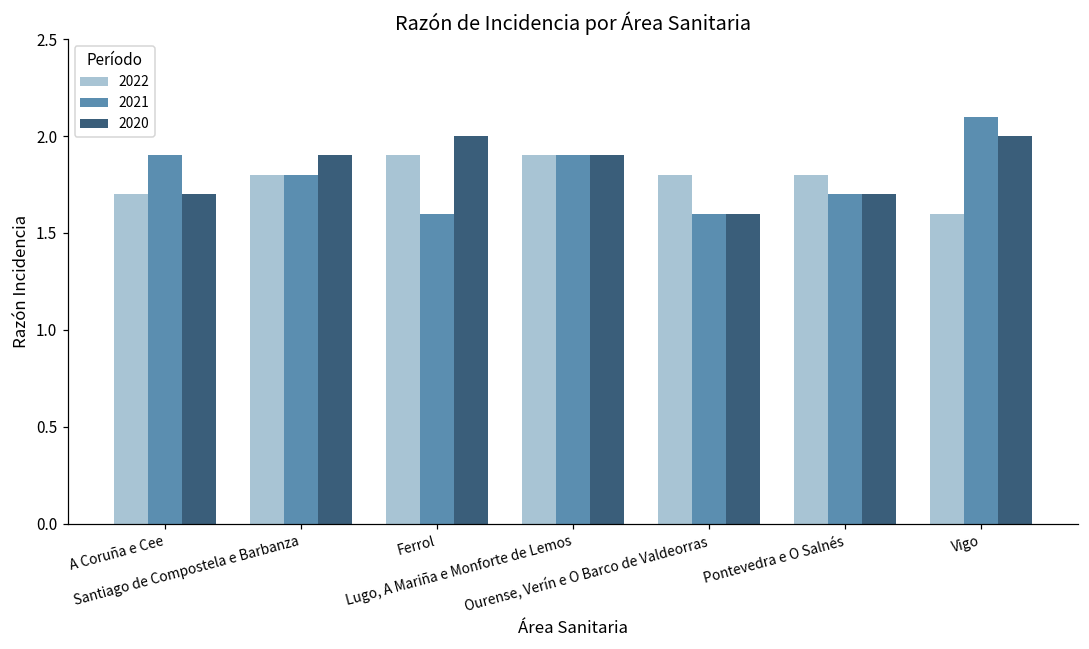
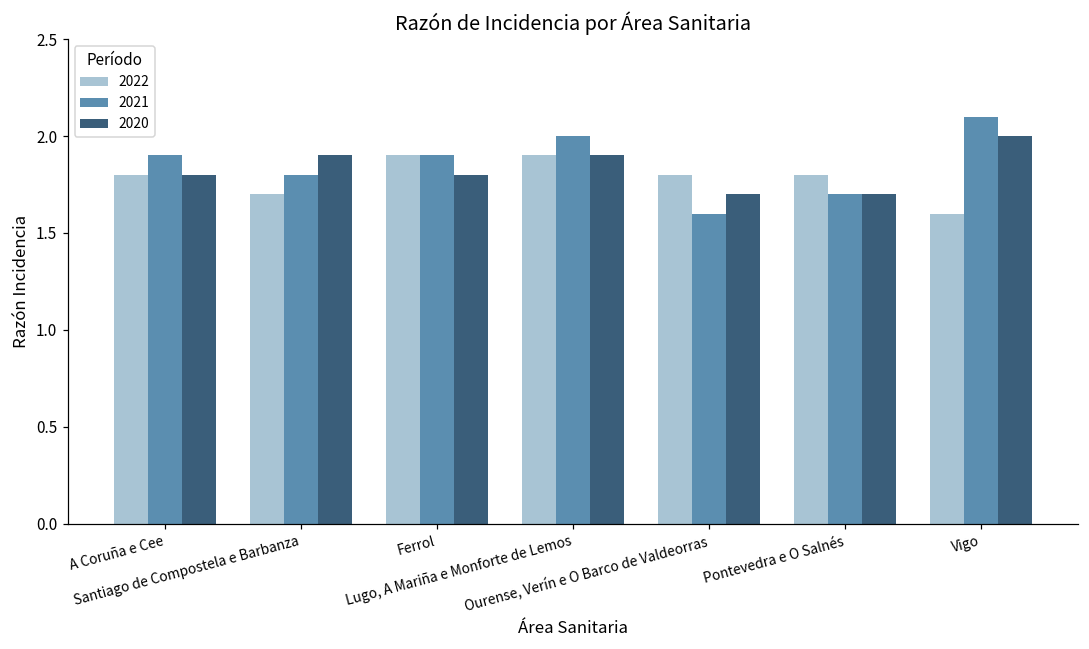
  {
    "2022": {
-     "A Coruña e Cee": 1.7,
-     "Santiago de Compostela e Barbanza": 1.8,
+     "A Coruña e Cee": 1.8,
+     "Santiago de Compostela e Barbanza": 1.7,
      "Ferrol": 1.9,
      "Lugo, A Mariña e Monforte de Lemos": 1.9,
      "Ourense, Verín e O Barco de Valdeorras": 1.8,
      "Pontevedra e O Salnés": 1.8,
      "Vigo": 1.6
    },
    "2021": {
      "A Coruña e Cee": 1.9,
      "Santiago de Compostela e Barbanza": 1.8,
-     "Ferrol": 1.6,
-     "Lugo, A Mariña e Monforte de Lemos": 1.9,
+     "Ferrol": 1.9,
+     "Lugo, A Mariña e Monforte de Lemos": 2.0,
      "Ourense, Verín e O Barco de Valdeorras": 1.6,
      "Pontevedra e O Salnés": 1.7,
      "Vigo": 2.1
    },
    "2020": {
-     "A Coruña e Cee": 1.7,
+     "A Coruña e Cee": 1.8,
      "Santiago de Compostela e Barbanza": 1.9,
-     "Ferrol": 2.0,
+     "Ferrol": 1.8,
      "Lugo, A Mariña e Monforte de Lemos": 1.9,
-     "Ourense, Verín e O Barco de Valdeorras": 1.6,
+     "Ourense, Verín e O Barco de Valdeorras": 1.7,
      "Pontevedra e O Salnés": 1.7,
      "Vigo": 2.0
    }
  }
